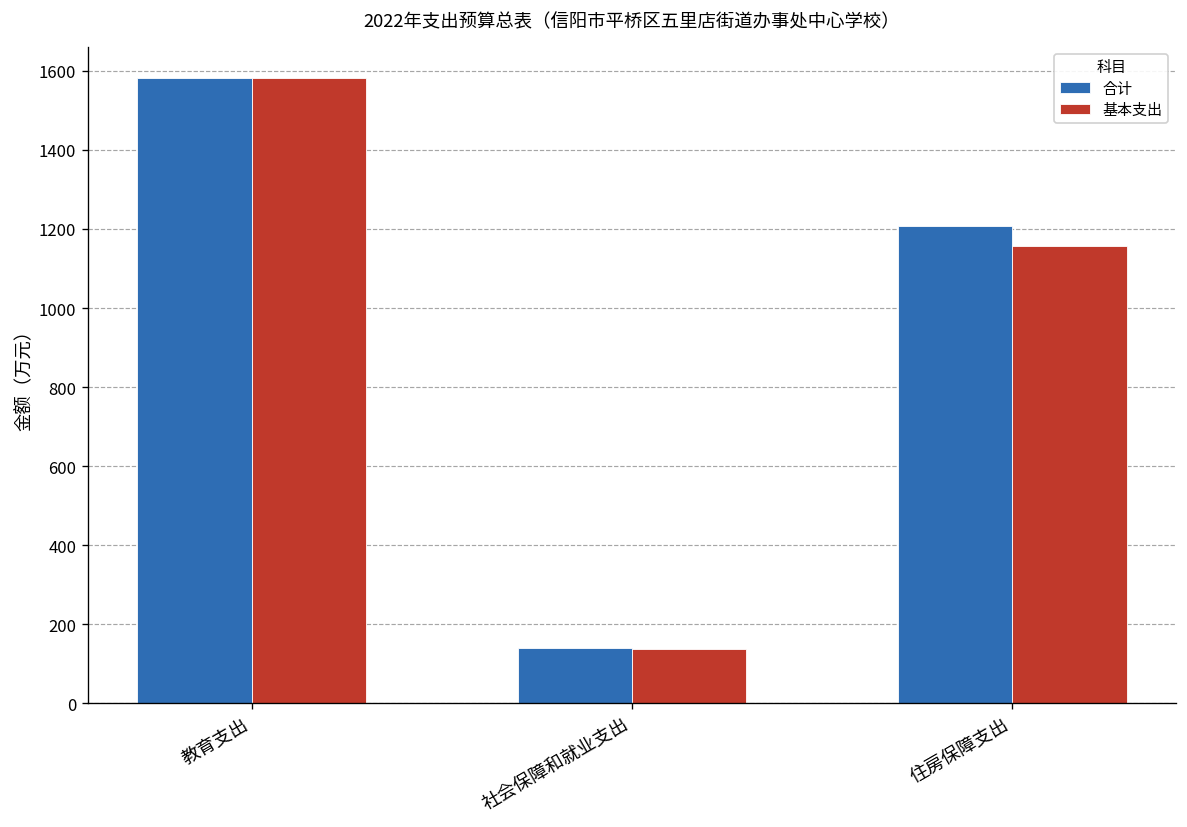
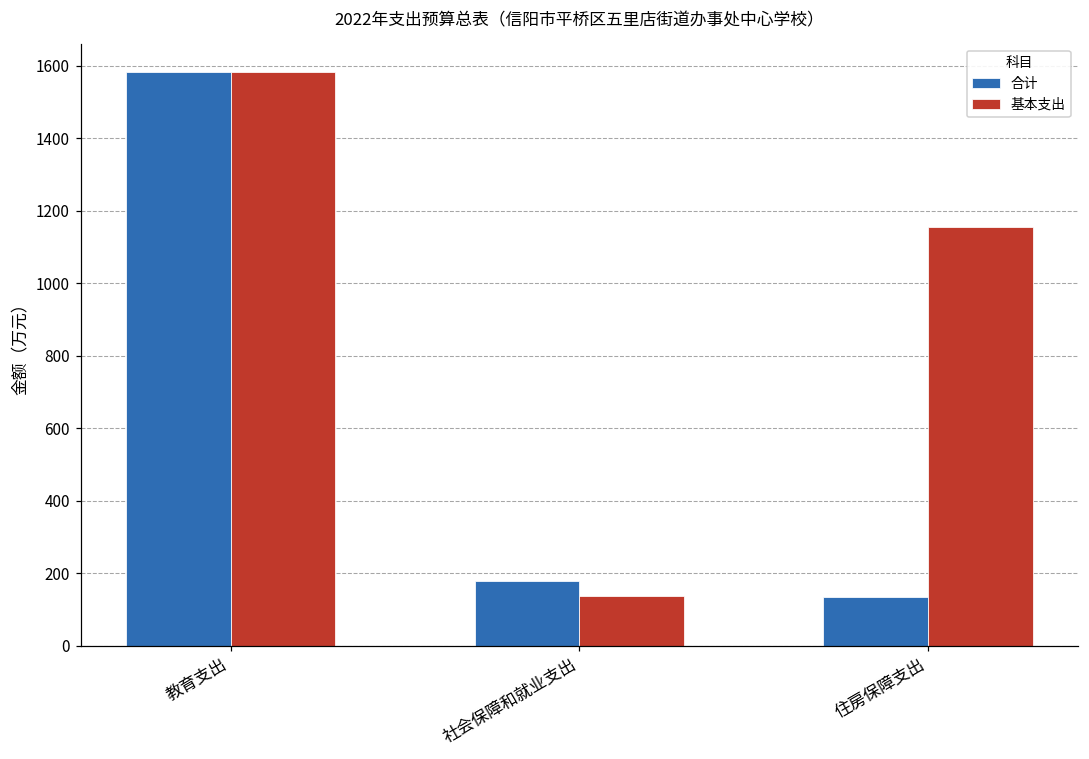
  {
    "合计": {
      "教育支出": 1580,
-     "社会保障和就业支出": 140,
-     "住房保障支出": 1210
+     "社会保障和就业支出": 180,
+     "住房保障支出": 130
    },
    "基本支出": {
      "教育支出": 1580,
      "社会保障和就业支出": 140,
      "住房保障支出": 1160
    }
  }
